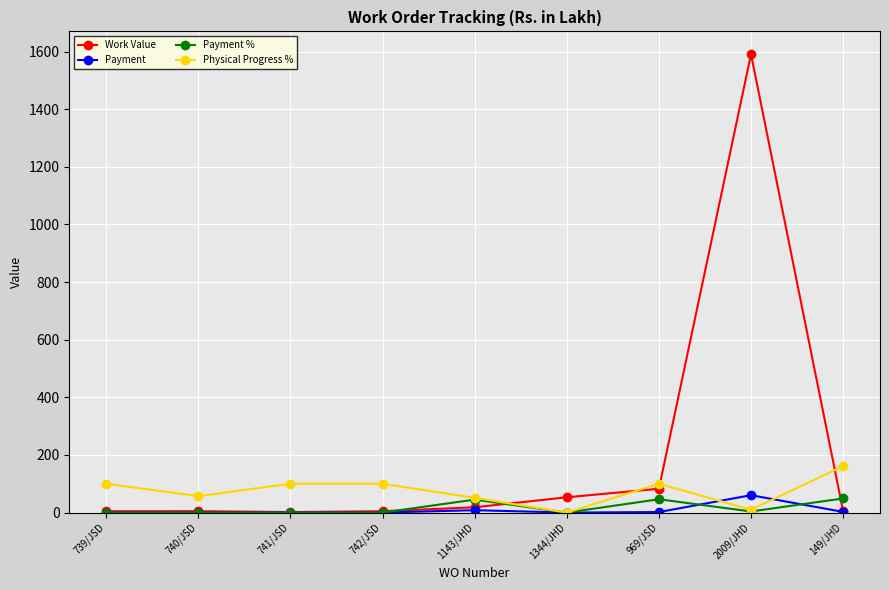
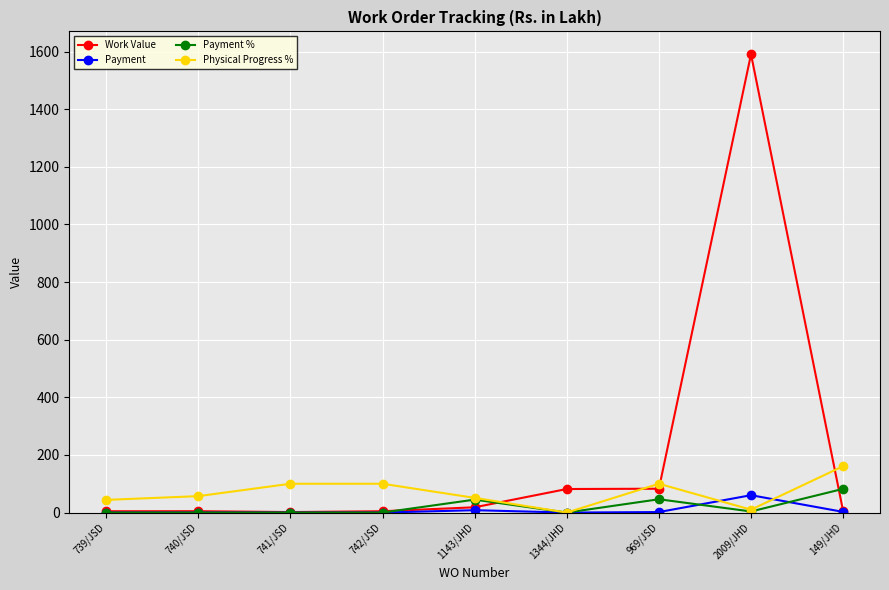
  {
    "Work Value": {
      "1143/JHD": 20,
-     "1344/JHD": 50,
+     "1344/JHD": 80,
      "969/JSD": 80,
      "2009/JHD": 1590
    },
    "Payment": {
      "1143/JHD": 10,
      "969/JSD": 0,
      "2009/JHD": 60
    },
    "Payment %": {
      "969/JSD": 50,
-     "149/JHD": 50
+     "149/JHD": 80
    },
    "Physical Progress %": {
-     "739/JSD": 100,
+     "739/JSD": 40,
      "740/JSD": 60,
      "741/JSD": 100,
      "742/JSD": 100,
      "969/JSD": 100,
      "149/JHD": 160
    }
  }
